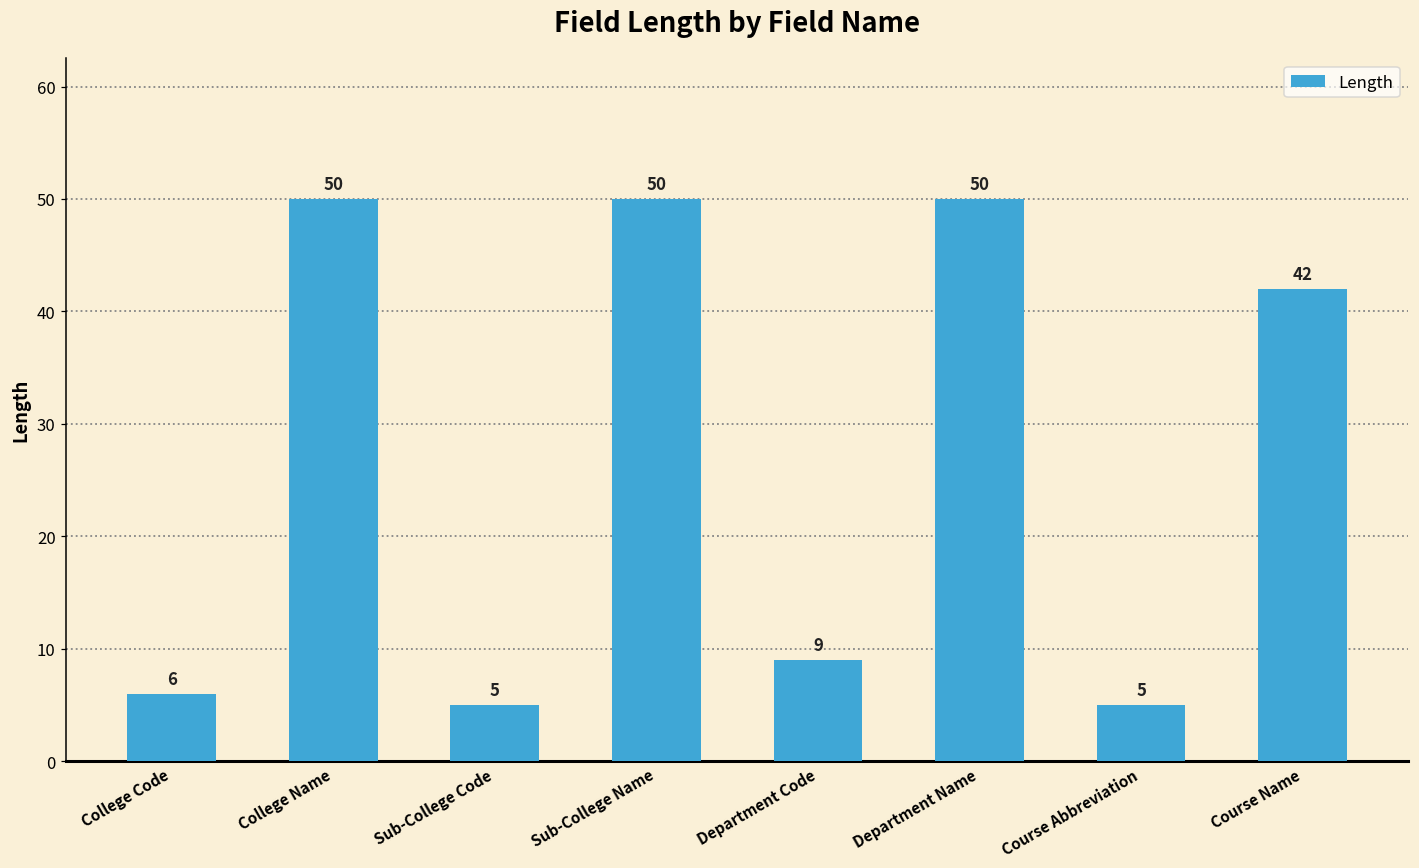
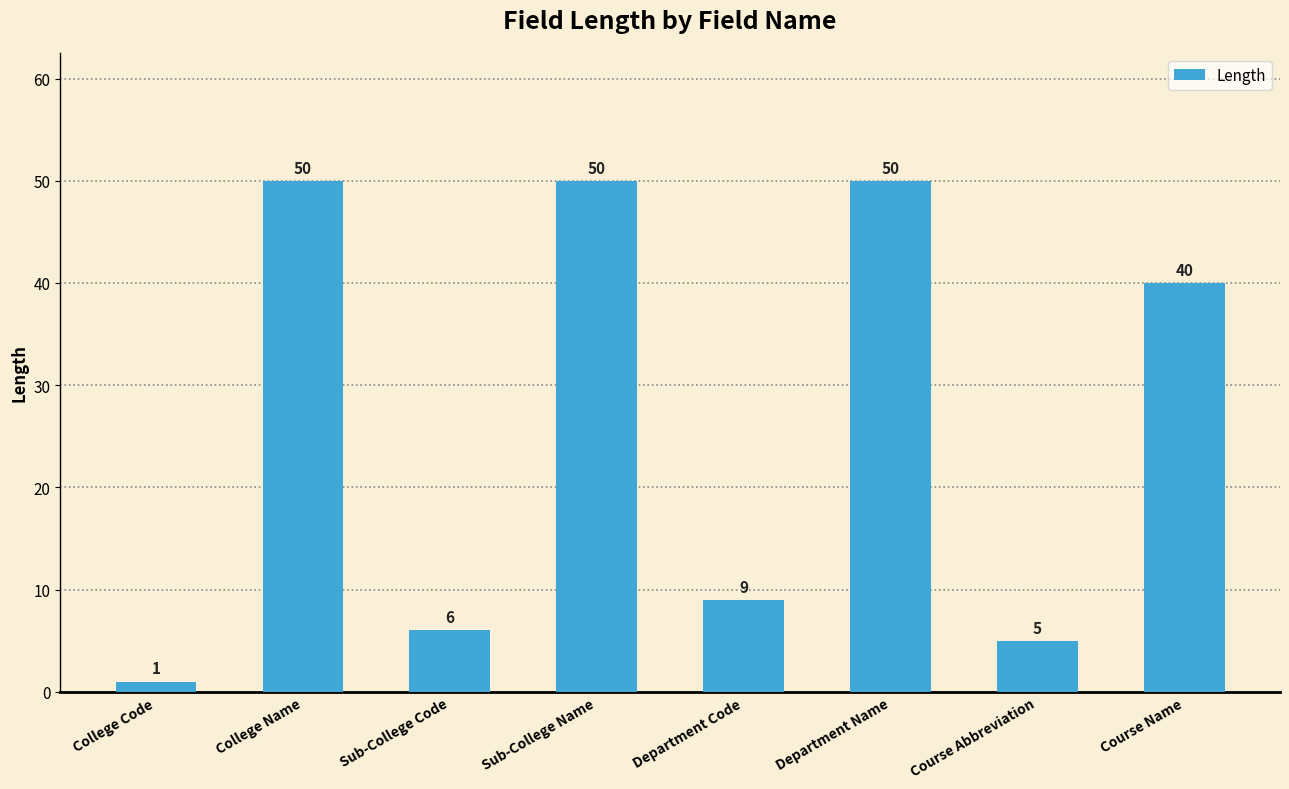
  {
-   "College Code": 6,
+   "College Code": 1,
    "College Name": 50,
-   "Sub-College Code": 5,
+   "Sub-College Code": 6,
    "Sub-College Name": 50,
    "Department Code": 9,
    "Department Name": 50,
    "Course Abbreviation": 5,
-   "Course Name": 42
+   "Course Name": 40
  }
